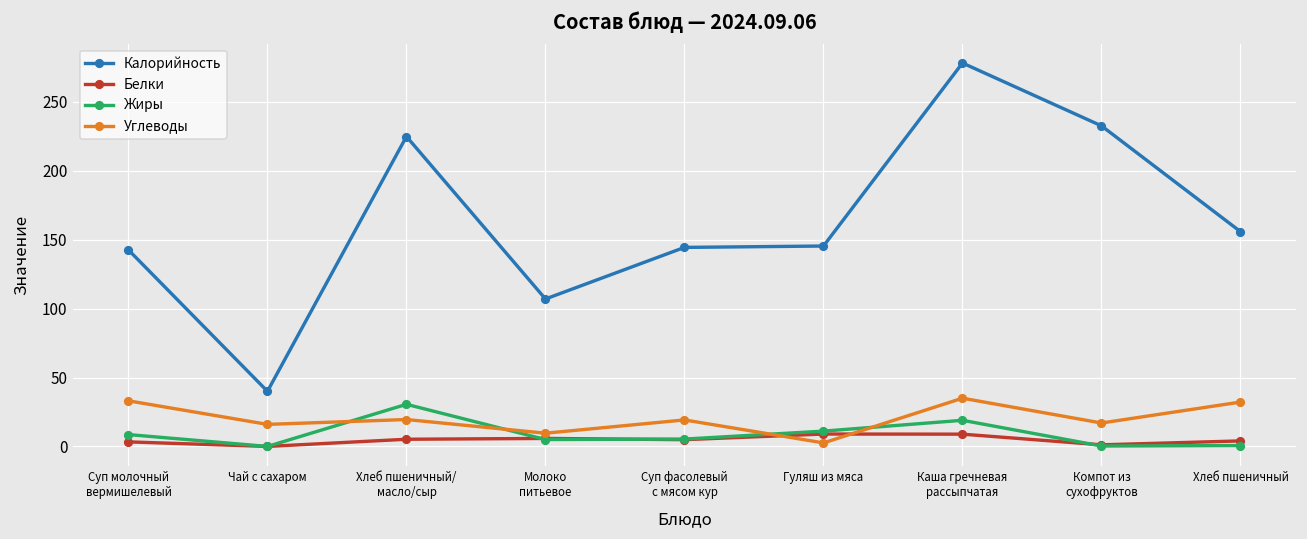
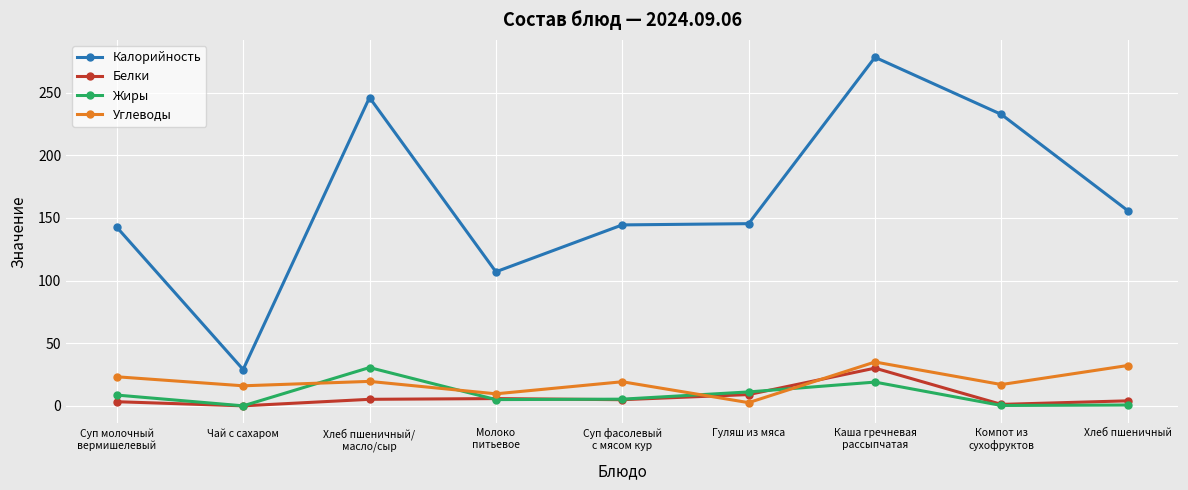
  {
    "Калорийность": {
      "Суп молочный вермишелевый": 143,
-     "Чай с сахаром": 40,
-     "Хлеб пшеничный/ масло/сыр": 225,
+     "Чай с сахаром": 29,
+     "Хлеб пшеничный/ масло/сыр": 246,
      "Молоко питьевое": 107,
      "Суп фасолевый с мясом кур": 144,
      "Гуляш из мяса": 145,
      "Каша гречневая рассыпчатая": 278,
      "Компот из сухофруктов": 233,
      "Хлеб пшеничный": 156
    },
    "Белки": {
      "Суп молочный вермишелевый": 3,
      "Хлеб пшеничный/ масло/сыр": 5,
      "Гуляш из мяса": 9,
-     "Каша гречневая рассыпчатая": 9,
+     "Каша гречневая рассыпчатая": 30,
      "Хлеб пшеничный": 4
    },
    "Жиры": {
      "Суп молочный вермишелевый": 9,
      "Хлеб пшеничный/ масло/сыр": 31,
      "Гуляш из мяса": 11,
      "Каша гречневая рассыпчатая": 19,
      "Хлеб пшеничный": 1
    },
    "Углеводы": {
-     "Суп молочный вермишелевый": 33,
+     "Суп молочный вермишелевый": 23,
      "Чай с сахаром": 16,
      "Хлеб пшеничный/ масло/сыр": 20,
      "Молоко питьевое": 10,
      "Суп фасолевый с мясом кур": 19,
      "Гуляш из мяса": 3,
      "Каша гречневая рассыпчатая": 35,
      "Компот из сухофруктов": 17,
      "Хлеб пшеничный": 32
    }
  }
